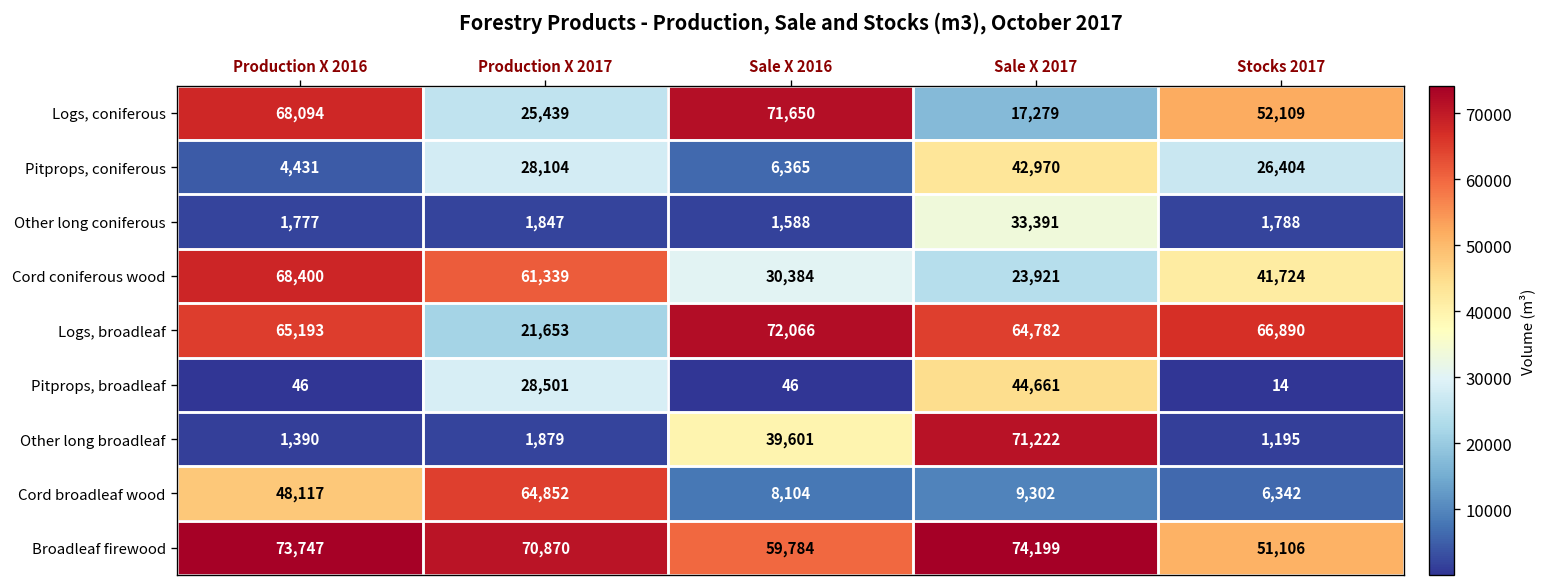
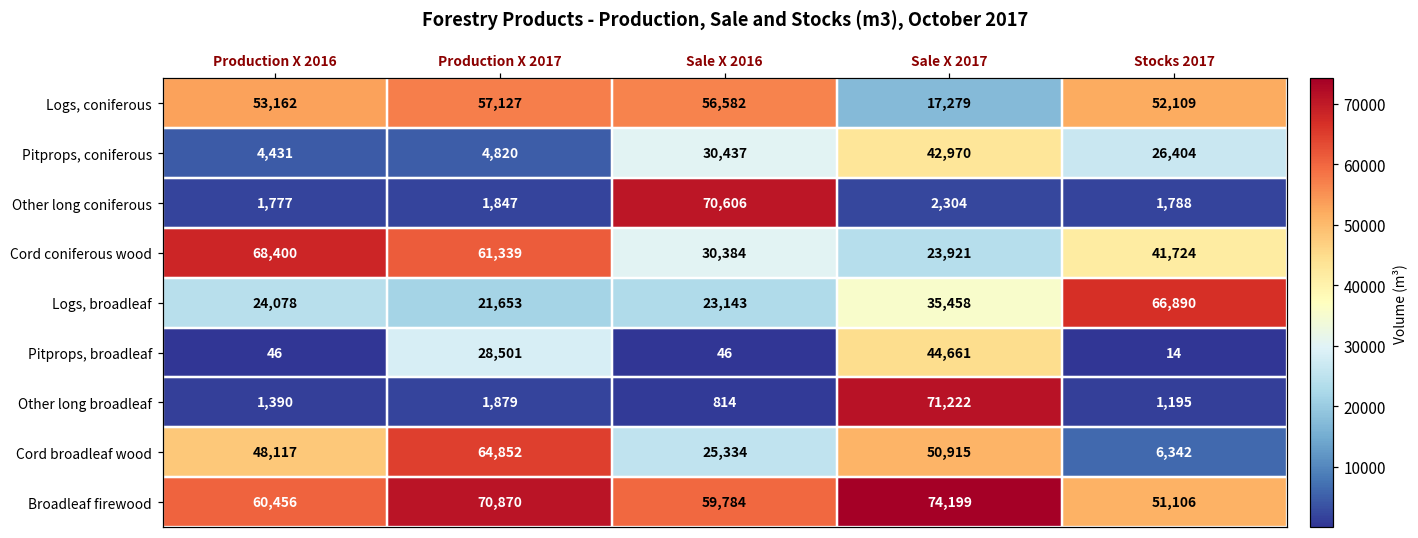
  {
    "Logs, coniferous": {
-     "Production X 2016": "68,094",
-     "Production X 2017": "25,439",
-     "Sale X 2016": "71,650",
+     "Production X 2016": "53,162",
+     "Production X 2017": "57,127",
+     "Sale X 2016": "56,582",
      "Sale X 2017": "17,279",
      "Stocks 2017": "52,109"
    },
    "Pitprops, coniferous": {
      "Production X 2016": "4,431",
-     "Production X 2017": "28,104",
-     "Sale X 2016": "6,365",
+     "Production X 2017": "4,820",
+     "Sale X 2016": "30,437",
      "Sale X 2017": "42,970",
      "Stocks 2017": "26,404"
    },
    "Other long coniferous": {
      "Production X 2016": "1,777",
      "Production X 2017": "1,847",
-     "Sale X 2016": "1,588",
-     "Sale X 2017": "33,391",
+     "Sale X 2016": "70,606",
+     "Sale X 2017": "2,304",
      "Stocks 2017": "1,788"
    },
    "Cord coniferous wood": {
      "Production X 2016": "68,400",
      "Production X 2017": "61,339",
      "Sale X 2016": "30,384",
      "Sale X 2017": "23,921",
      "Stocks 2017": "41,724"
    },
    "Logs, broadleaf": {
-     "Production X 2016": "65,193",
+     "Production X 2016": "24,078",
      "Production X 2017": "21,653",
-     "Sale X 2016": "72,066",
-     "Sale X 2017": "64,782",
+     "Sale X 2016": "23,143",
+     "Sale X 2017": "35,458",
      "Stocks 2017": "66,890"
    },
    "Pitprops, broadleaf": {
      "Production X 2016": "46",
      "Production X 2017": "28,501",
      "Sale X 2016": "46",
      "Sale X 2017": "44,661",
      "Stocks 2017": "14"
    },
    "Other long broadleaf": {
      "Production X 2016": "1,390",
      "Production X 2017": "1,879",
-     "Sale X 2016": "39,601",
+     "Sale X 2016": "814",
      "Sale X 2017": "71,222",
      "Stocks 2017": "1,195"
    },
    "Cord broadleaf wood": {
      "Production X 2016": "48,117",
      "Production X 2017": "64,852",
-     "Sale X 2016": "8,104",
-     "Sale X 2017": "9,302",
+     "Sale X 2016": "25,334",
+     "Sale X 2017": "50,915",
      "Stocks 2017": "6,342"
    },
    "Broadleaf firewood": {
-     "Production X 2016": "73,747",
+     "Production X 2016": "60,456",
      "Production X 2017": "70,870",
      "Sale X 2016": "59,784",
      "Sale X 2017": "74,199",
      "Stocks 2017": "51,106"
    }
  }
